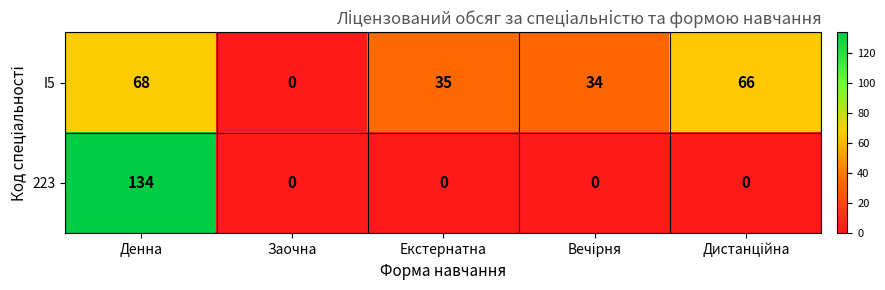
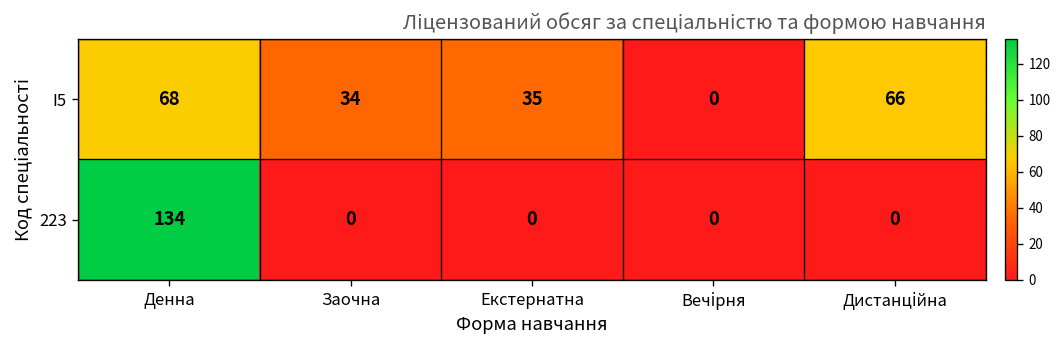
  {
    "I5": {
      "Денна": 68,
-     "Заочна": 0,
+     "Заочна": 34,
      "Екстернатна": 35,
-     "Вечірня": 34,
+     "Вечірня": 0,
      "Дистанційна": 66
    },
    "223": {
      "Денна": 134,
      "Заочна": 0,
      "Екстернатна": 0,
      "Вечірня": 0,
      "Дистанційна": 0
    }
  }
